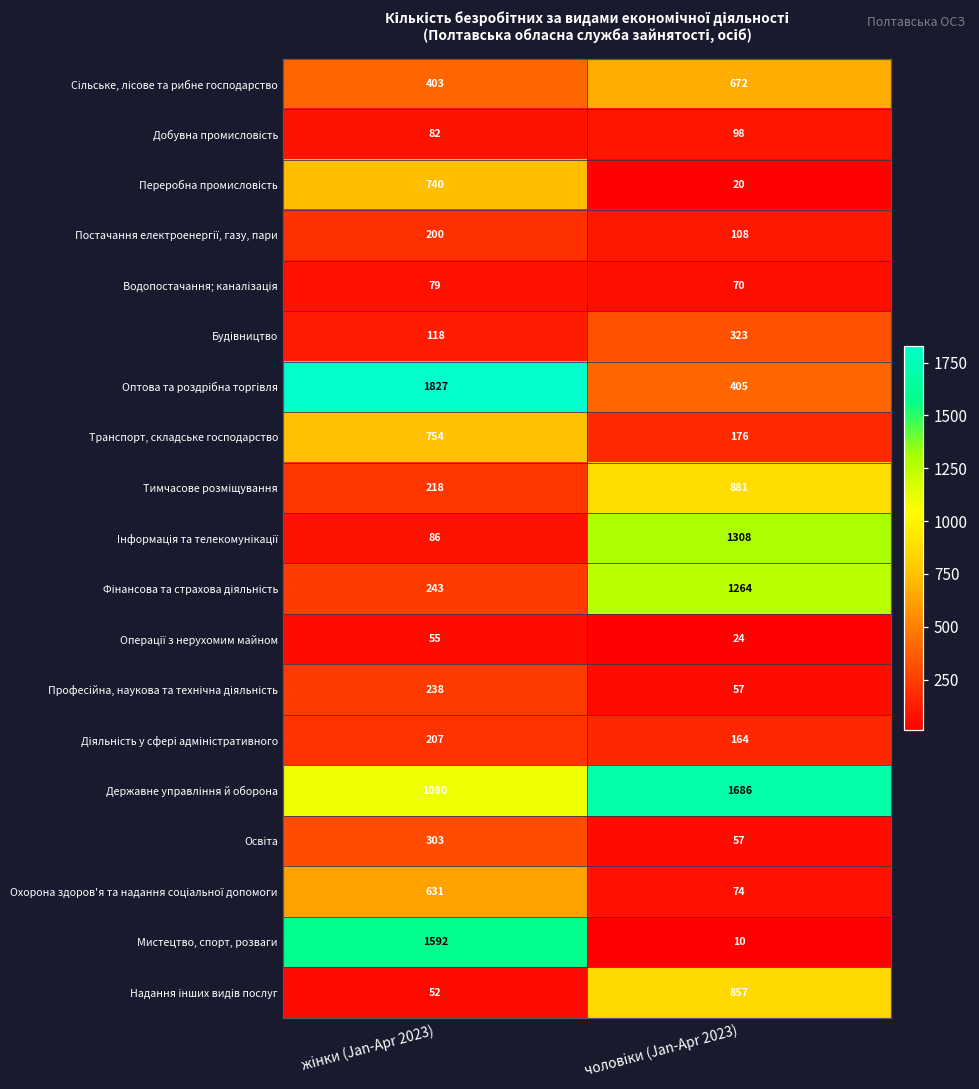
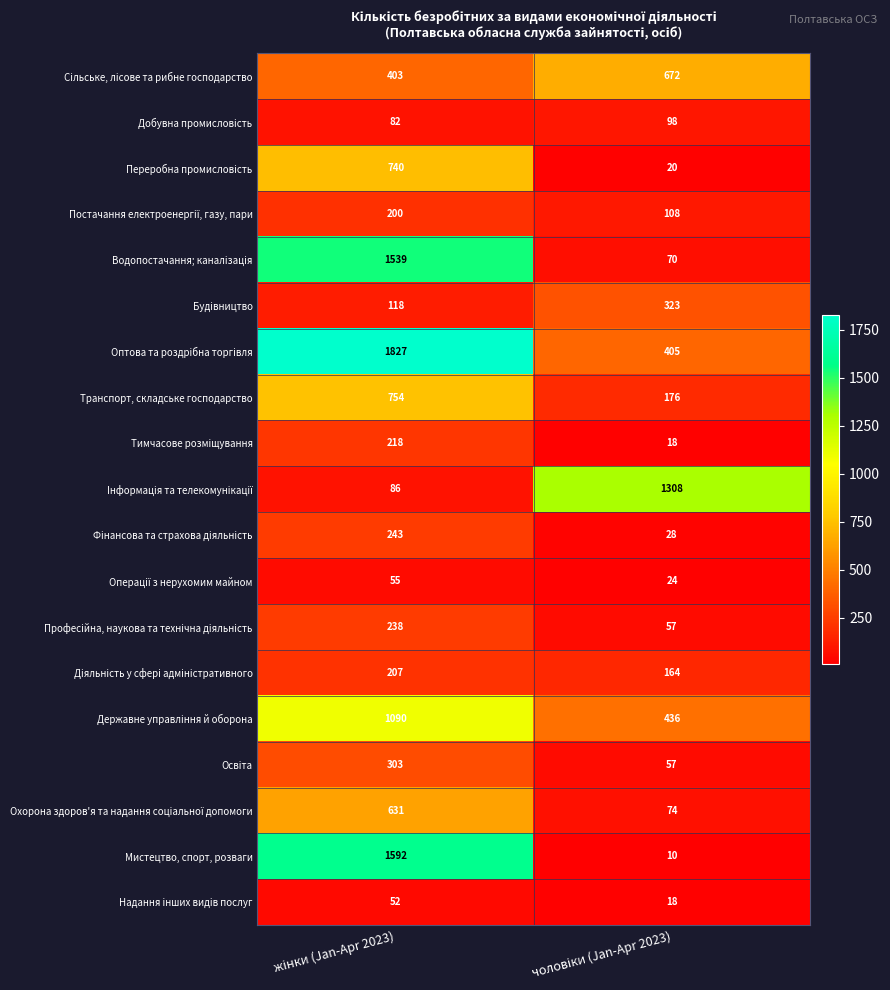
  {
    "Сільське, лісове та рибне господарство": {
      "жінки (Jan-Apr 2023)": 403,
      "чоловіки (Jan-Apr 2023)": 672
    },
    "Добувна промисловість": {
      "жінки (Jan-Apr 2023)": 82,
      "чоловіки (Jan-Apr 2023)": 98
    },
    "Переробна промисловість": {
      "жінки (Jan-Apr 2023)": 740,
      "чоловіки (Jan-Apr 2023)": 20
    },
    "Постачання електроенергії, газу, пари": {
      "жінки (Jan-Apr 2023)": 200,
      "чоловіки (Jan-Apr 2023)": 108
    },
    "Водопостачання; каналізація": {
-     "жінки (Jan-Apr 2023)": 79,
+     "жінки (Jan-Apr 2023)": 1539,
      "чоловіки (Jan-Apr 2023)": 70
    },
    "Будівництво": {
      "жінки (Jan-Apr 2023)": 118,
      "чоловіки (Jan-Apr 2023)": 323
    },
    "Оптова та роздрібна торгівля": {
      "жінки (Jan-Apr 2023)": 1827,
      "чоловіки (Jan-Apr 2023)": 405
    },
    "Транспорт, складське господарство": {
      "жінки (Jan-Apr 2023)": 754,
      "чоловіки (Jan-Apr 2023)": 176
    },
    "Тимчасове розміщування": {
      "жінки (Jan-Apr 2023)": 218,
-     "чоловіки (Jan-Apr 2023)": 881
+     "чоловіки (Jan-Apr 2023)": 18
    },
    "Інформація та телекомунікації": {
      "жінки (Jan-Apr 2023)": 86,
      "чоловіки (Jan-Apr 2023)": 1308
    },
    "Фінансова та страхова діяльність": {
      "жінки (Jan-Apr 2023)": 243,
-     "чоловіки (Jan-Apr 2023)": 1264
+     "чоловіки (Jan-Apr 2023)": 28
    },
    "Операції з нерухомим майном": {
      "жінки (Jan-Apr 2023)": 55,
      "чоловіки (Jan-Apr 2023)": 24
    },
    "Професійна, наукова та технічна діяльність": {
      "жінки (Jan-Apr 2023)": 238,
      "чоловіки (Jan-Apr 2023)": 57
    },
    "Діяльність у сфері адміністративного": {
      "жінки (Jan-Apr 2023)": 207,
      "чоловіки (Jan-Apr 2023)": 164
    },
    "Державне управління й оборона": {
      "жінки (Jan-Apr 2023)": 1090,
-     "чоловіки (Jan-Apr 2023)": 1686
+     "чоловіки (Jan-Apr 2023)": 436
    },
    "Освіта": {
      "жінки (Jan-Apr 2023)": 303,
      "чоловіки (Jan-Apr 2023)": 57
    },
    "Охорона здоров'я та надання соціальної допомоги": {
      "жінки (Jan-Apr 2023)": 631,
      "чоловіки (Jan-Apr 2023)": 74
    },
    "Мистецтво, спорт, розваги": {
      "жінки (Jan-Apr 2023)": 1592,
      "чоловіки (Jan-Apr 2023)": 10
    },
    "Надання інших видів послуг": {
      "жінки (Jan-Apr 2023)": 52,
-     "чоловіки (Jan-Apr 2023)": 857
+     "чоловіки (Jan-Apr 2023)": 18
    }
  }
